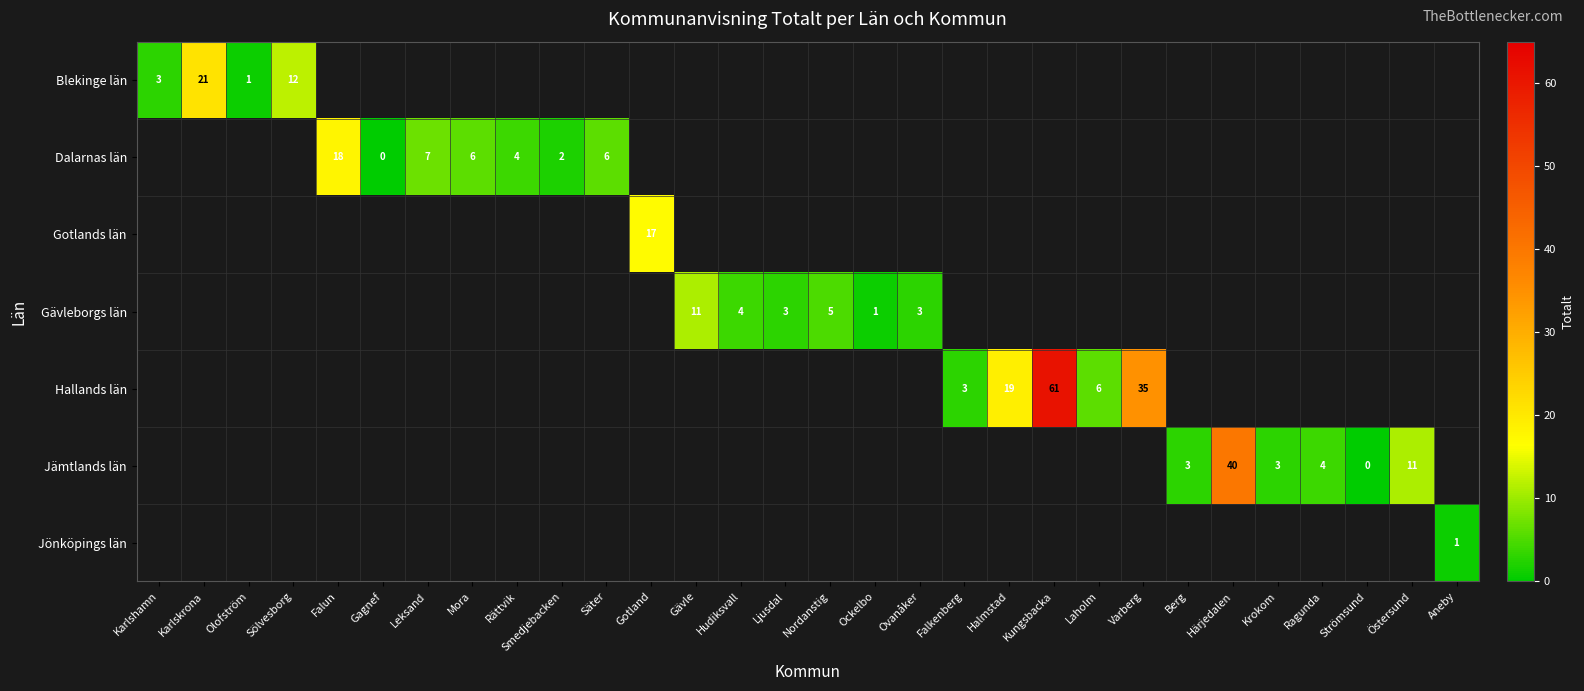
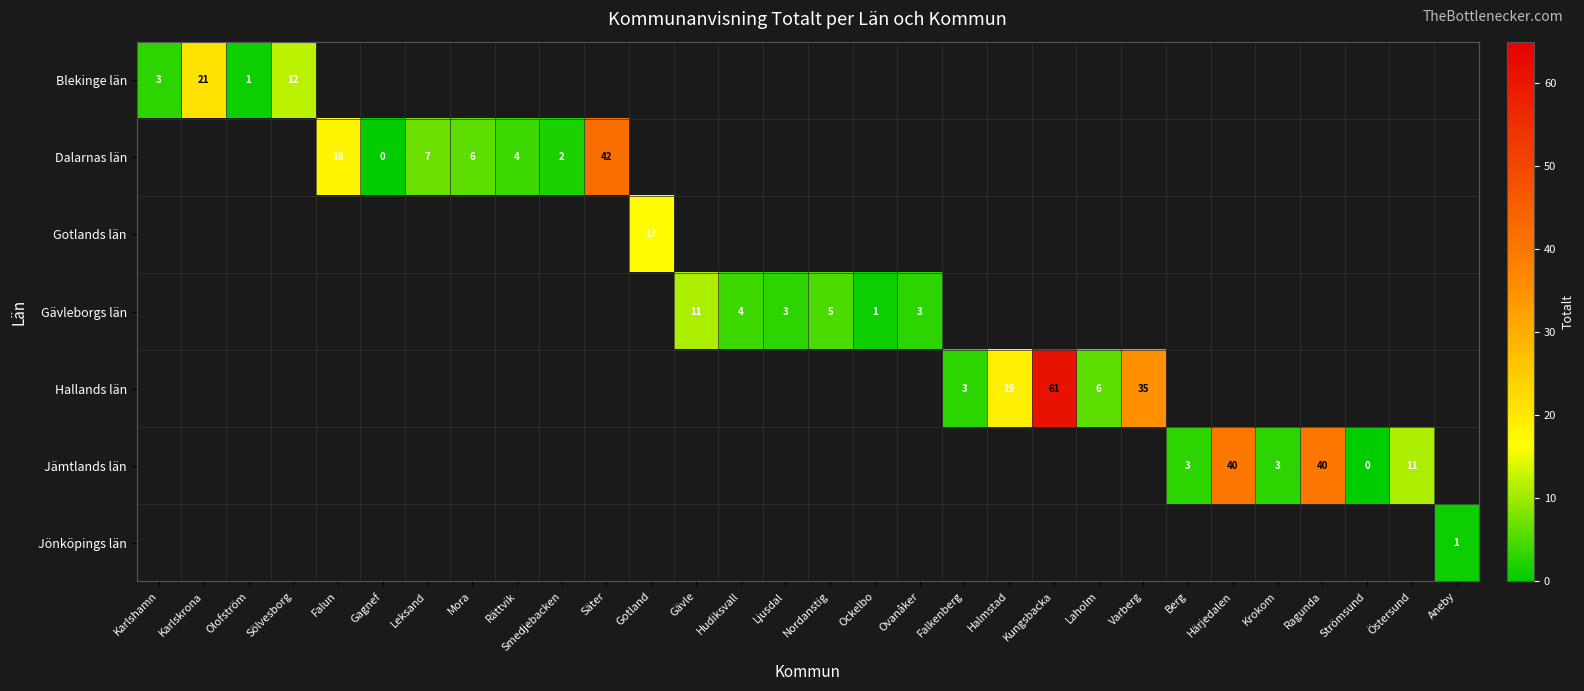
  {
    "Blekinge län": {
      "Karlshamn": 3,
      "Karlskrona": 21,
      "Olofström": 1,
      "Sölvesborg": 12
    },
    "Dalarnas län": {
      "Falun": 18,
      "Gagnef": 0,
      "Leksand": 7,
      "Mora": 6,
      "Rättvik": 4,
      "Smedjebacken": 2,
-     "Säter": 6
+     "Säter": 42
    },
    "Gotlands län": {
      "Gotland": 17
    },
    "Gävleborgs län": {
      "Gävle": 11,
      "Hudiksvall": 4,
      "Ljusdal": 3,
      "Nordanstig": 5,
      "Ockelbo": 1,
      "Ovanåker": 3
    },
    "Hallands län": {
      "Falkenberg": 3,
      "Halmstad": 19,
      "Kungsbacka": 61,
      "Laholm": 6,
      "Varberg": 35
    },
    "Jämtlands län": {
      "Berg": 3,
      "Härjedalen": 40,
      "Krokom": 3,
-     "Ragunda": 4,
+     "Ragunda": 40,
      "Strömsund": 0,
      "Östersund": 11
    },
    "Jönköpings län": {
      "Aneby": 1
    }
  }
